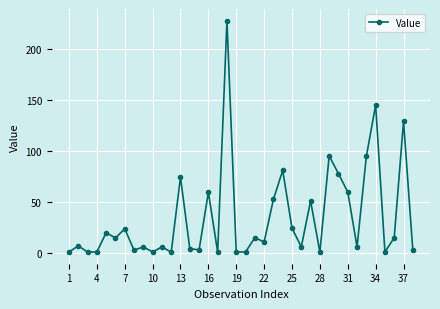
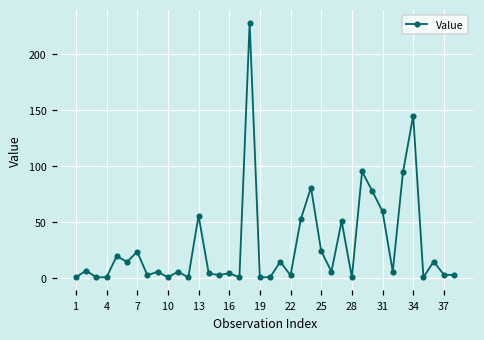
  {
    "1": 1,
    "4": 1,
    "7": 24,
    "10": 1,
-   "13": 74,
-   "16": 60,
+   "13": 56,
+   "16": 5,
    "19": 1,
-   "22": 11,
+   "22": 3,
    "25": 24,
    "28": 1,
    "31": 60,
    "34": 145,
-   "37": 129
+   "37": 3
  }
